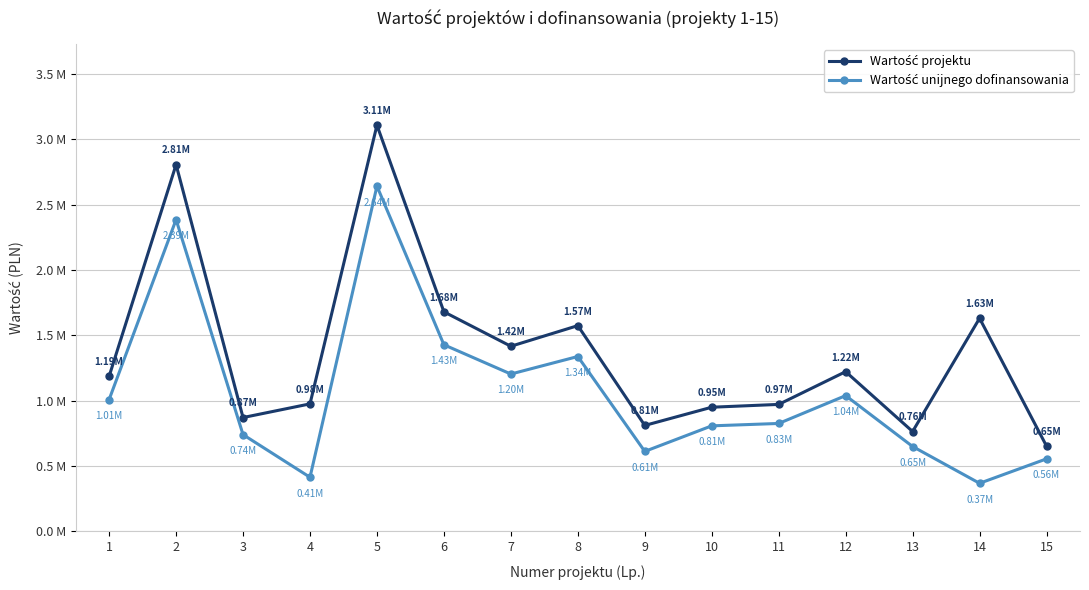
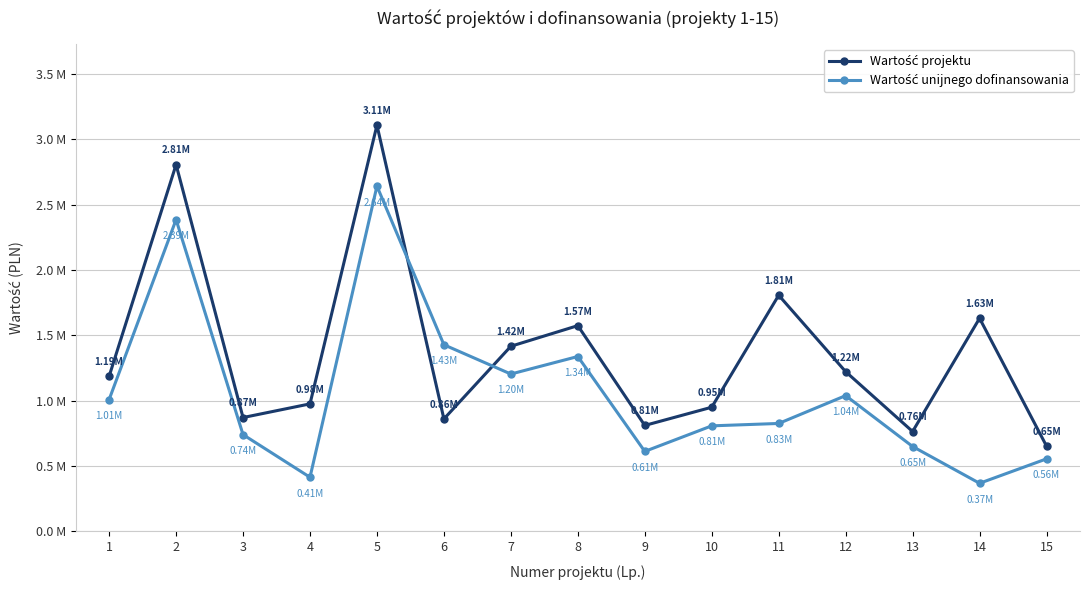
  {
    "Wartość projektu": {
      "1": "1.19M",
      "2": "2.81M",
      "3": "0.87M",
      "4": "0.98M",
      "5": "3.11M",
-     "6": "1.68M",
+     "6": "0.86M",
      "7": "1.42M",
      "8": "1.57M",
      "9": "0.81M",
      "10": "0.95M",
-     "11": "0.97M",
+     "11": "1.81M",
      "12": "1.22M",
      "13": "0.76M",
      "14": "1.63M",
      "15": "0.65M"
    },
    "Wartość unijnego dofinansowania": {
      "1": "1.01M",
      "2": "2.39M",
      "3": "0.74M",
      "4": "0.41M",
      "5": "2.64M",
      "6": "1.43M",
      "7": "1.20M",
      "8": "1.34M",
      "9": "0.61M",
      "10": "0.81M",
      "11": "0.83M",
      "12": "1.04M",
      "13": "0.65M",
      "14": "0.37M",
      "15": "0.56M"
    }
  }
